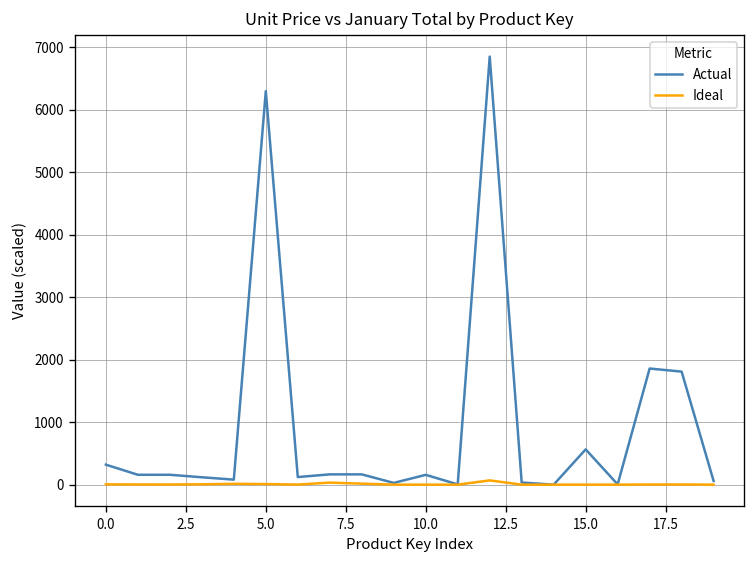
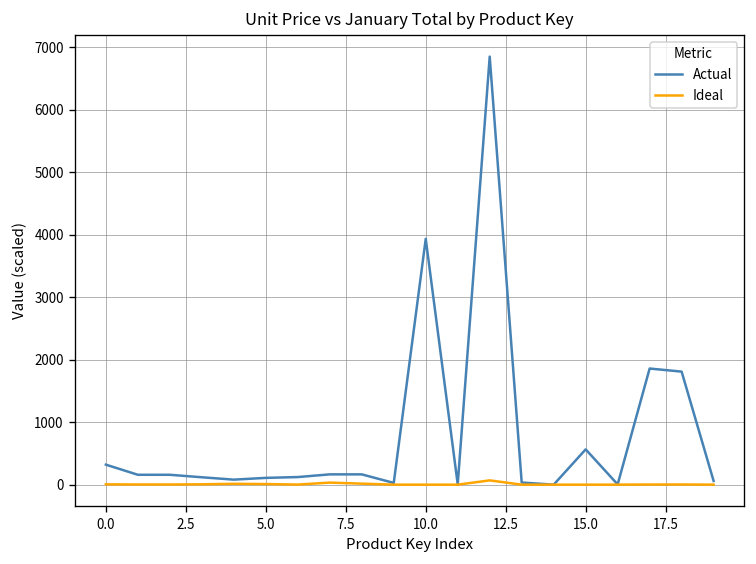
  {
    "Actual": {
      "0.0": 300,
-     "5.0": 6300,
-     "10.0": 200,
+     "5.0": 100,
+     "10.0": 3900,
      "15.0": 600
    },
    "Ideal": {
      "0.0": 0,
      "5.0": 0,
      "10.0": 0,
      "15.0": 0
    }
  }
